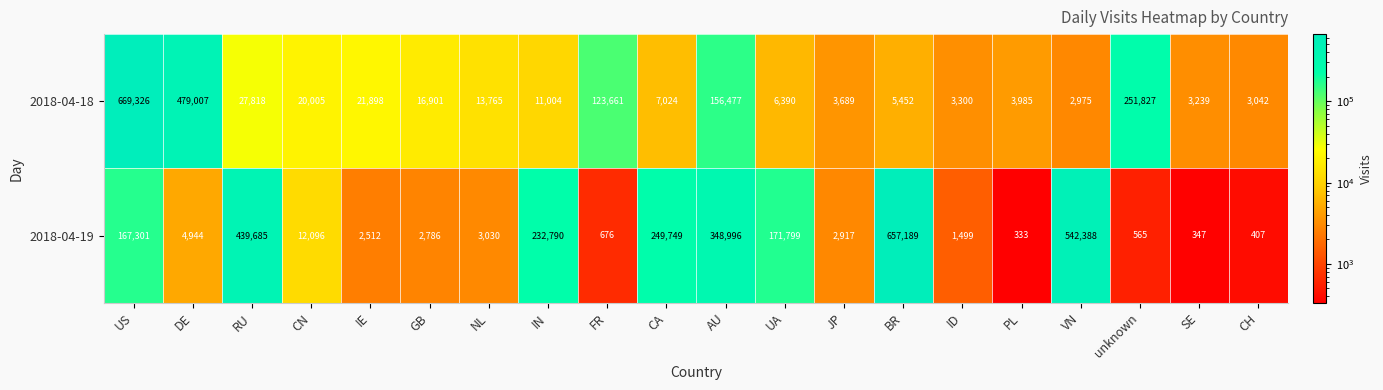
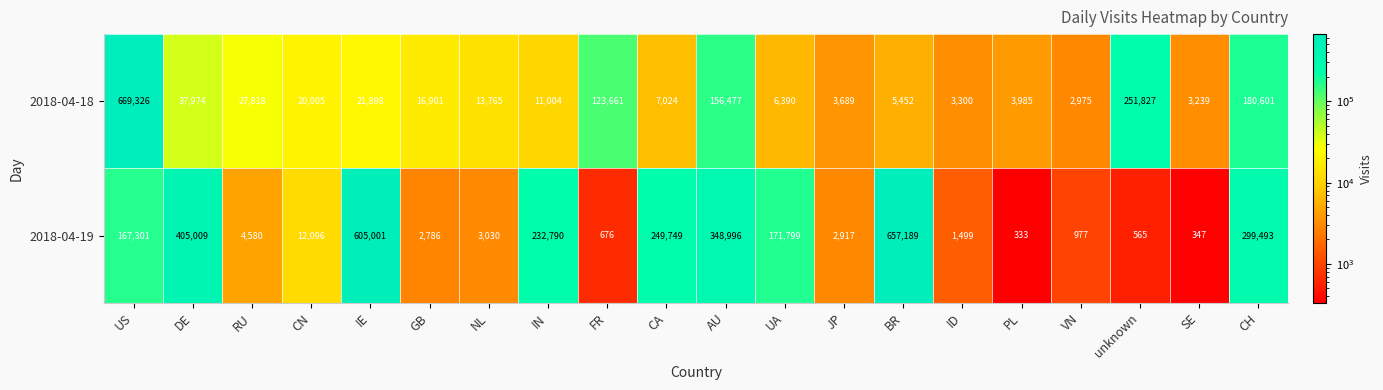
  {
    "2018-04-18": {
      "US": "669,326",
-     "DE": "479,007",
+     "DE": "37,974",
      "RU": "27,818",
      "CN": "20,005",
      "IE": "21,898",
      "GB": "16,901",
      "NL": "13,765",
      "IN": "11,004",
      "FR": "123,661",
      "CA": "7,024",
      "AU": "156,477",
      "UA": "6,390",
      "JP": "3,689",
      "BR": "5,452",
      "ID": "3,300",
      "PL": "3,985",
      "VN": "2,975",
      "unknown": "251,827",
      "SE": "3,239",
-     "CH": "3,042"
+     "CH": "180,601"
    },
    "2018-04-19": {
      "US": "167,301",
-     "DE": "4,944",
-     "RU": "439,685",
+     "DE": "405,009",
+     "RU": "4,580",
      "CN": "12,096",
-     "IE": "2,512",
+     "IE": "605,001",
      "GB": "2,786",
      "NL": "3,030",
      "IN": "232,790",
      "FR": "676",
      "CA": "249,749",
      "AU": "348,996",
      "UA": "171,799",
      "JP": "2,917",
      "BR": "657,189",
      "ID": "1,499",
      "PL": "333",
-     "VN": "542,388",
+     "VN": "977",
      "unknown": "565",
      "SE": "347",
-     "CH": "407"
+     "CH": "299,493"
    }
  }
